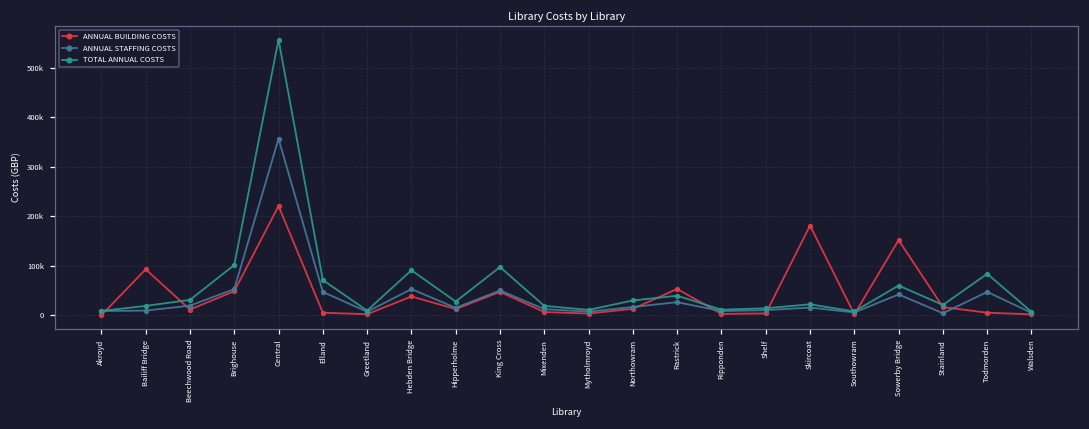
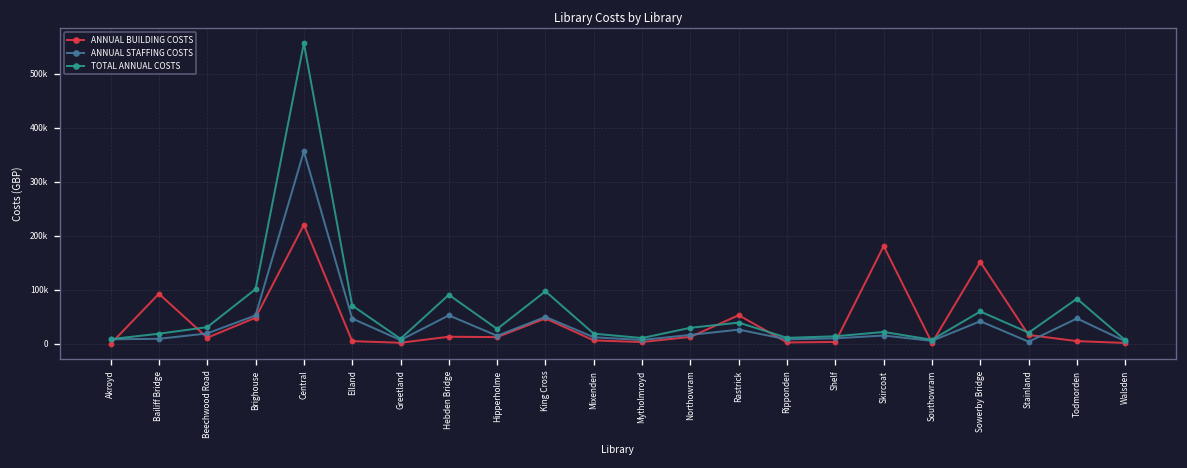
  {
    "ANNUAL BUILDING COSTS": {
      "Akroyd": 0,
      "Bailiff Bridge": 90000,
      "Beechwood Road": 10000,
      "Central": 220000,
      "Elland": 10000,
-     "Hebden Bridge": 40000,
+     "Hebden Bridge": 10000,
      "Mixenden": 10000,
      "Rastrick": 50000,
      "Ripponden": 0,
      "Shelf": 0,
      "Skircoat": 180000,
      "Sowerby Bridge": 150000,
      "Todmorden": 10000
    }
  }
